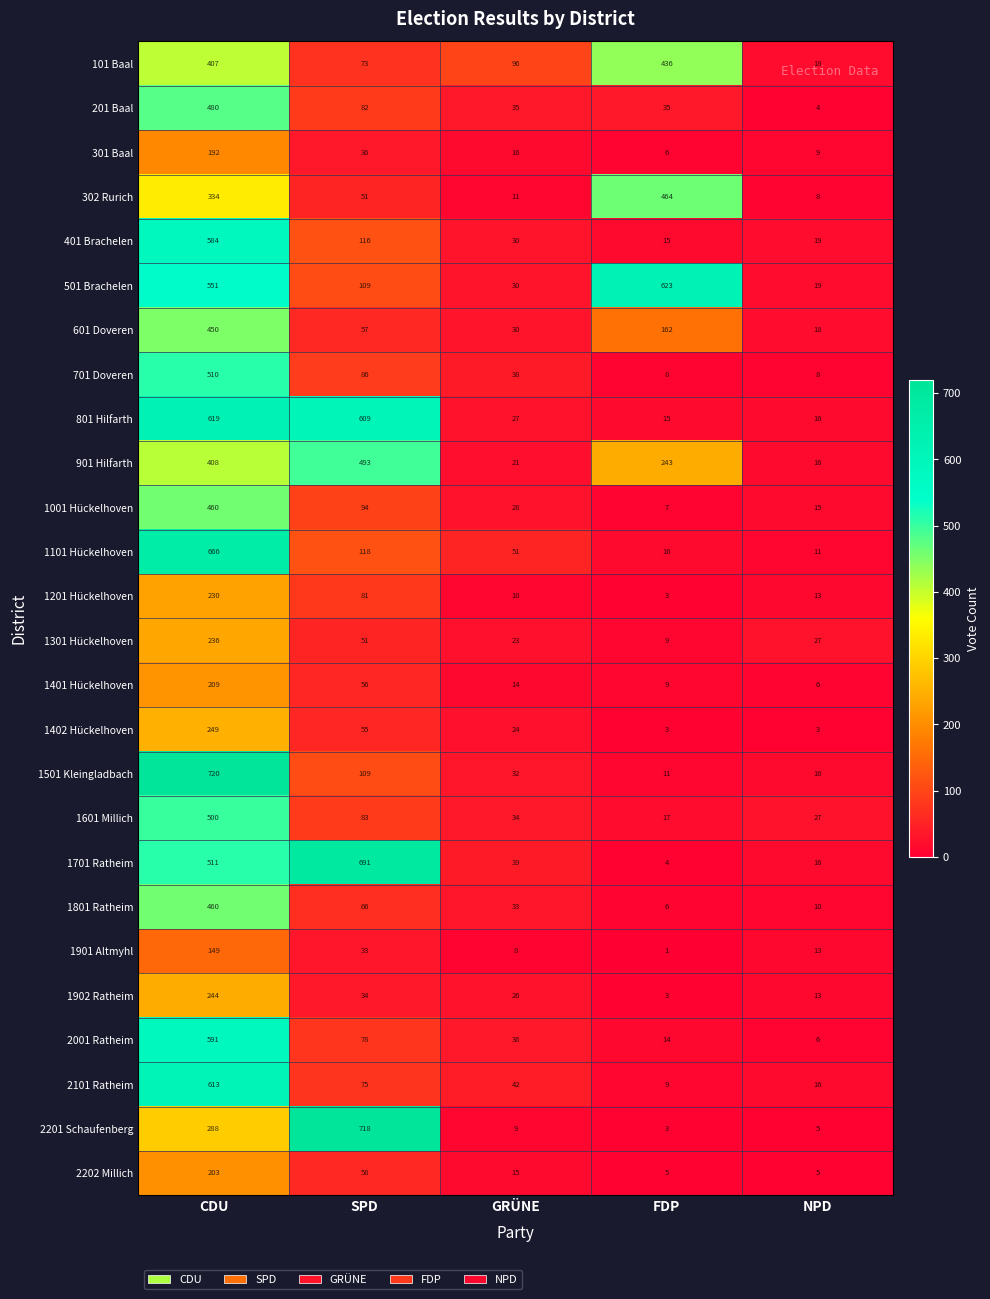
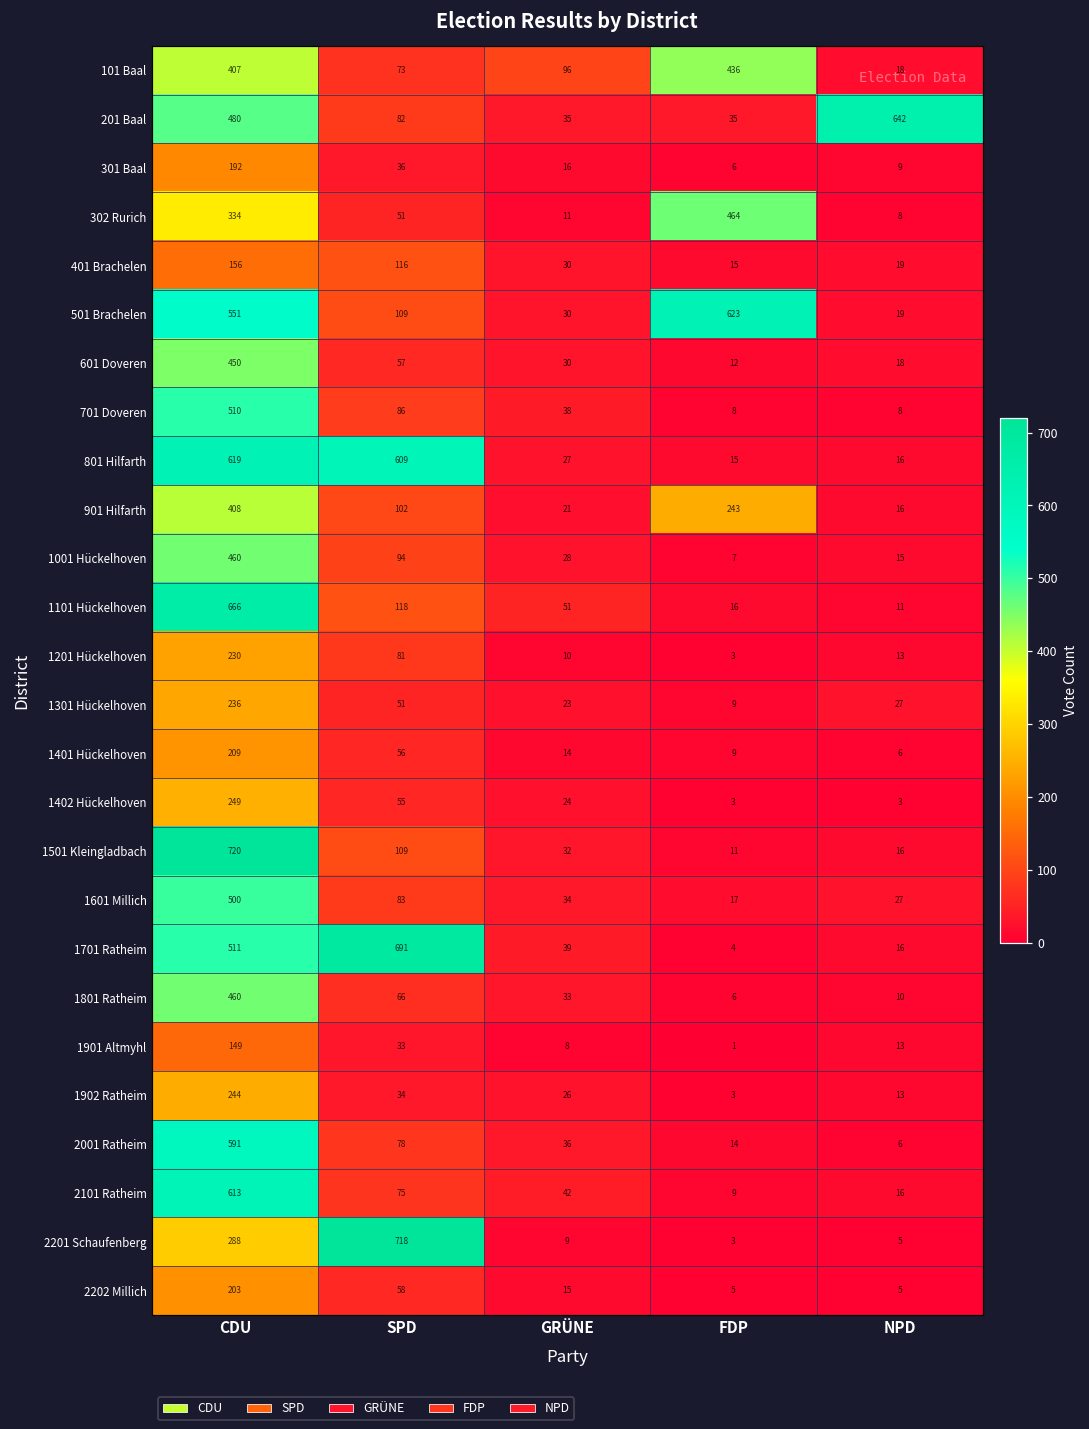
  {
    "101 Baal": {
      "CDU": 407,
      "SPD": 73,
      "GRÜNE": 96,
      "FDP": 436
    },
    "201 Baal": {
      "CDU": 480,
      "SPD": 82,
      "GRÜNE": 35,
      "FDP": 35,
-     "NPD": 4
+     "NPD": 642
    },
    "301 Baal": {
      "CDU": 192,
      "SPD": 36,
      "GRÜNE": 16,
      "FDP": 6,
      "NPD": 9
    },
    "302 Rurich": {
      "CDU": 334,
      "SPD": 51,
      "GRÜNE": 11,
      "FDP": 464,
      "NPD": 8
    },
    "401 Brachelen": {
-     "CDU": 584,
+     "CDU": 156,
      "SPD": 116,
      "GRÜNE": 30,
      "FDP": 15,
      "NPD": 19
    },
    "501 Brachelen": {
      "CDU": 551,
      "SPD": 109,
      "GRÜNE": 30,
      "FDP": 623,
      "NPD": 19
    },
    "601 Doveren": {
      "CDU": 450,
      "SPD": 57,
      "GRÜNE": 30,
-     "FDP": 162,
+     "FDP": 12,
      "NPD": 18
    },
    "701 Doveren": {
      "CDU": 510,
      "SPD": 86,
      "GRÜNE": 38,
      "FDP": 8,
      "NPD": 8
    },
    "801 Hilfarth": {
      "CDU": 619,
      "SPD": 609,
      "GRÜNE": 27,
      "FDP": 15,
      "NPD": 16
    },
    "901 Hilfarth": {
      "CDU": 408,
-     "SPD": 493,
+     "SPD": 102,
      "GRÜNE": 21,
      "FDP": 243,
      "NPD": 16
    },
    "1001 Hückelhoven": {
      "CDU": 460,
      "SPD": 94,
      "GRÜNE": 28,
      "FDP": 7,
      "NPD": 15
    },
    "1101 Hückelhoven": {
      "CDU": 666,
      "SPD": 118,
      "GRÜNE": 51,
      "FDP": 16,
      "NPD": 11
    },
    "1201 Hückelhoven": {
      "CDU": 230,
      "SPD": 81,
      "GRÜNE": 10,
      "FDP": 3,
      "NPD": 13
    },
    "1301 Hückelhoven": {
      "CDU": 236,
      "SPD": 51,
      "GRÜNE": 23,
      "FDP": 9,
      "NPD": 27
    },
    "1401 Hückelhoven": {
      "CDU": 209,
      "SPD": 56,
      "GRÜNE": 14,
      "FDP": 9,
      "NPD": 6
    },
    "1402 Hückelhoven": {
      "CDU": 249,
      "SPD": 55,
      "GRÜNE": 24,
      "FDP": 3,
      "NPD": 3
    },
    "1501 Kleingladbach": {
      "CDU": 720,
      "SPD": 109,
      "GRÜNE": 32,
      "FDP": 11,
      "NPD": 16
    },
    "1601 Millich": {
      "CDU": 500,
      "SPD": 83,
      "GRÜNE": 34,
      "FDP": 17,
      "NPD": 27
    },
    "1701 Ratheim": {
      "CDU": 511,
      "SPD": 691,
      "GRÜNE": 39,
      "FDP": 4,
      "NPD": 16
    },
    "1801 Ratheim": {
      "CDU": 460,
      "SPD": 66,
      "GRÜNE": 33,
      "FDP": 6,
      "NPD": 10
    },
    "1901 Altmyhl": {
      "CDU": 149,
      "SPD": 33,
      "GRÜNE": 8,
      "FDP": 1,
      "NPD": 13
    },
    "1902 Ratheim": {
      "CDU": 244,
      "SPD": 34,
      "GRÜNE": 26,
      "FDP": 3,
      "NPD": 13
    },
    "2001 Ratheim": {
      "CDU": 591,
      "SPD": 78,
      "GRÜNE": 36,
      "FDP": 14,
      "NPD": 6
    },
    "2101 Ratheim": {
      "CDU": 613,
      "SPD": 75,
      "GRÜNE": 42,
      "FDP": 9,
      "NPD": 16
    },
    "2201 Schaufenberg": {
      "CDU": 288,
      "SPD": 718,
      "GRÜNE": 9,
      "FDP": 3,
      "NPD": 5
    },
    "2202 Millich": {
      "CDU": 203,
      "SPD": 58,
      "GRÜNE": 15,
      "FDP": 5,
      "NPD": 5
    }
  }
